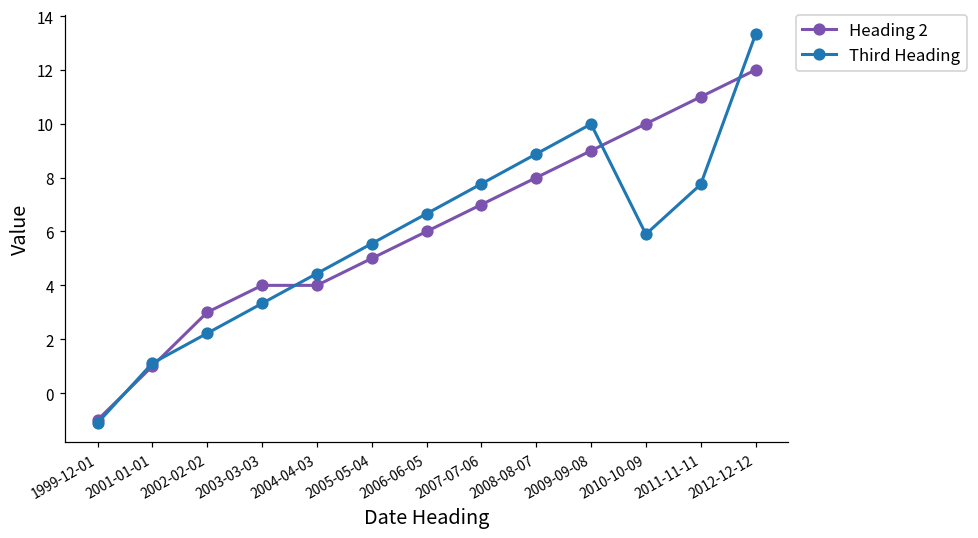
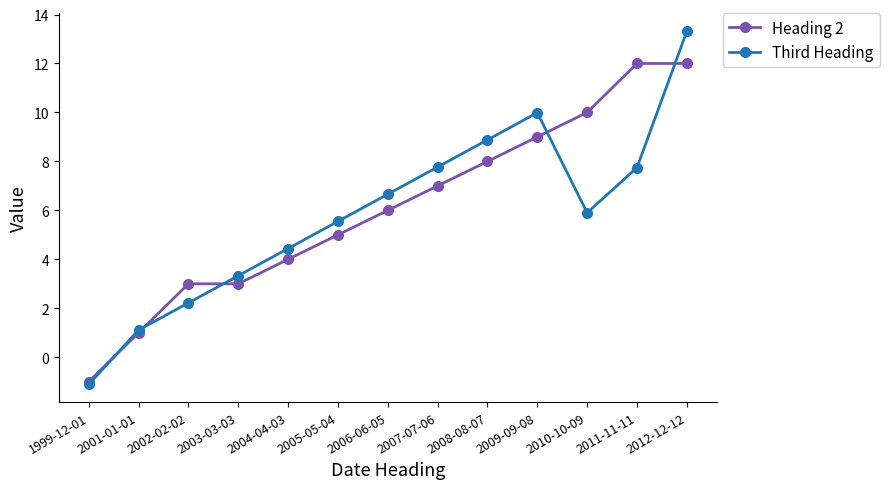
  {
    "Heading 2": {
      "1999-12-01": -1,
      "2001-01-01": 1,
      "2002-02-02": 3,
-     "2003-03-03": 4,
+     "2003-03-03": 3,
      "2004-04-03": 4,
      "2005-05-04": 5,
      "2006-06-05": 6,
      "2007-07-06": 7,
      "2008-08-07": 8,
      "2009-09-08": 9,
      "2010-10-09": 10,
-     "2011-11-11": 11,
+     "2011-11-11": 12,
      "2012-12-12": 12
    },
    "Third Heading": {
      "1999-12-01": -1.1,
      "2001-01-01": 1.1,
      "2002-02-02": 2.2,
      "2003-03-03": 3.3,
      "2004-04-03": 4.4,
      "2005-05-04": 5.6,
      "2006-06-05": 6.7,
      "2007-07-06": 7.8,
      "2008-08-07": 8.9,
      "2009-09-08": 10,
      "2010-10-09": 6,
      "2011-11-11": 7.8,
      "2012-12-12": 13.3
    }
  }
